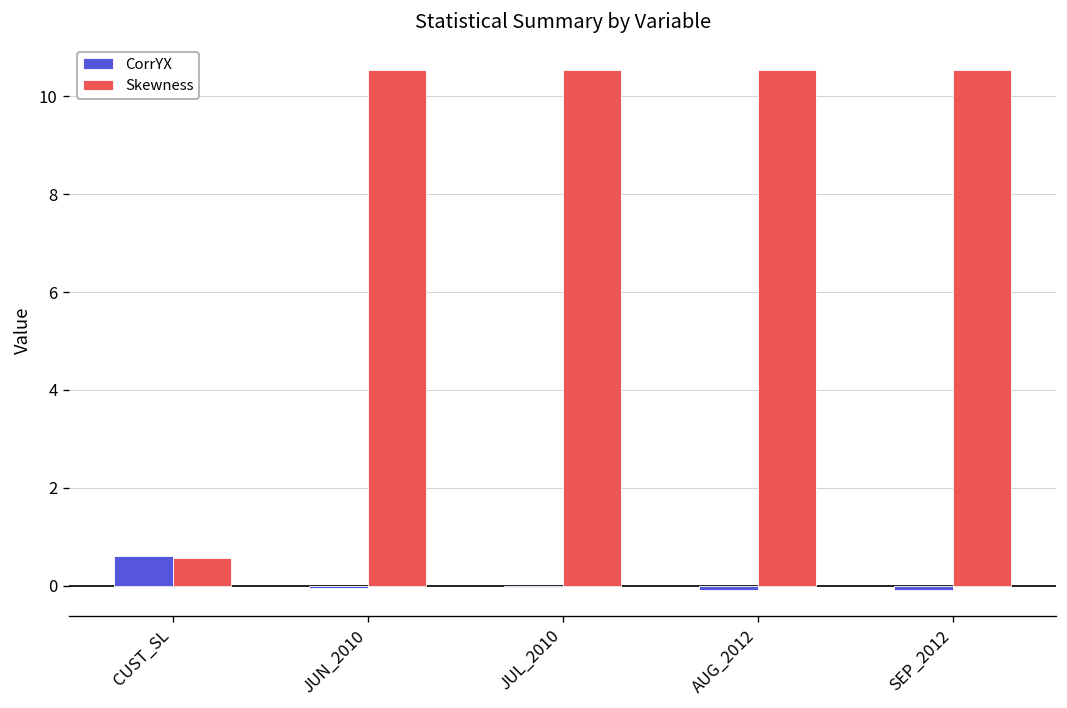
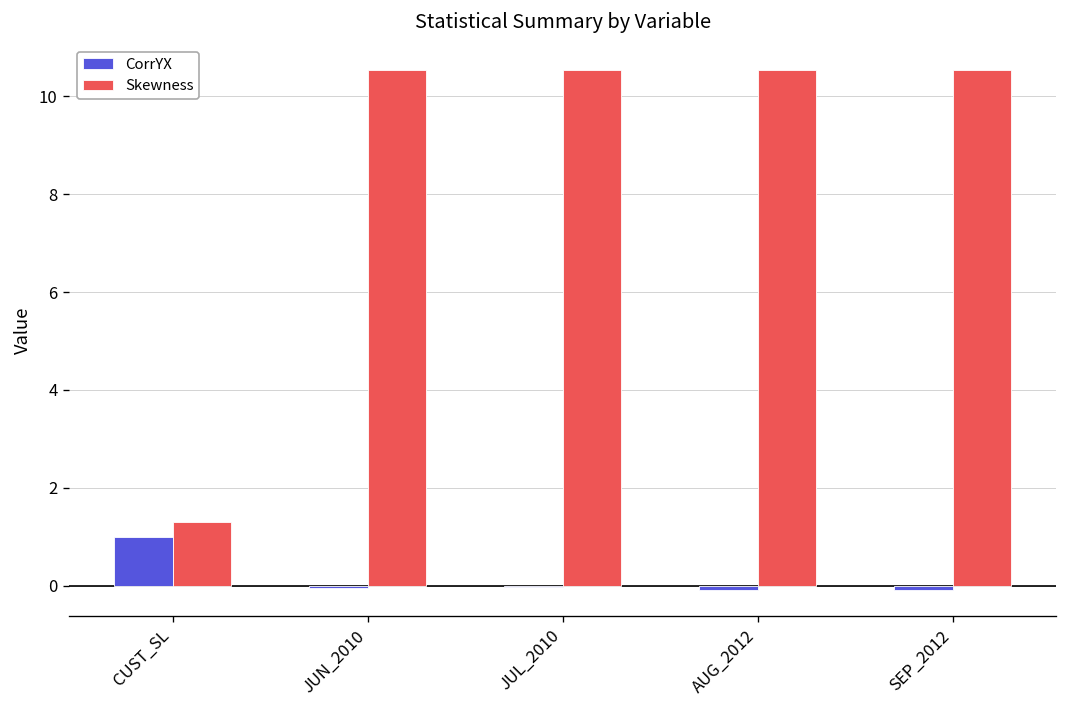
  {
    "CorrYX": {
-     "CUST_SL": 0.6,
+     "CUST_SL": 1.0,
      "AUG_2012": -0.1,
      "SEP_2012": -0.1
    },
    "Skewness": {
-     "CUST_SL": 0.6,
+     "CUST_SL": 1.3,
      "JUN_2010": 10.5,
      "JUL_2010": 10.5,
      "AUG_2012": 10.5,
      "SEP_2012": 10.5
    }
  }
